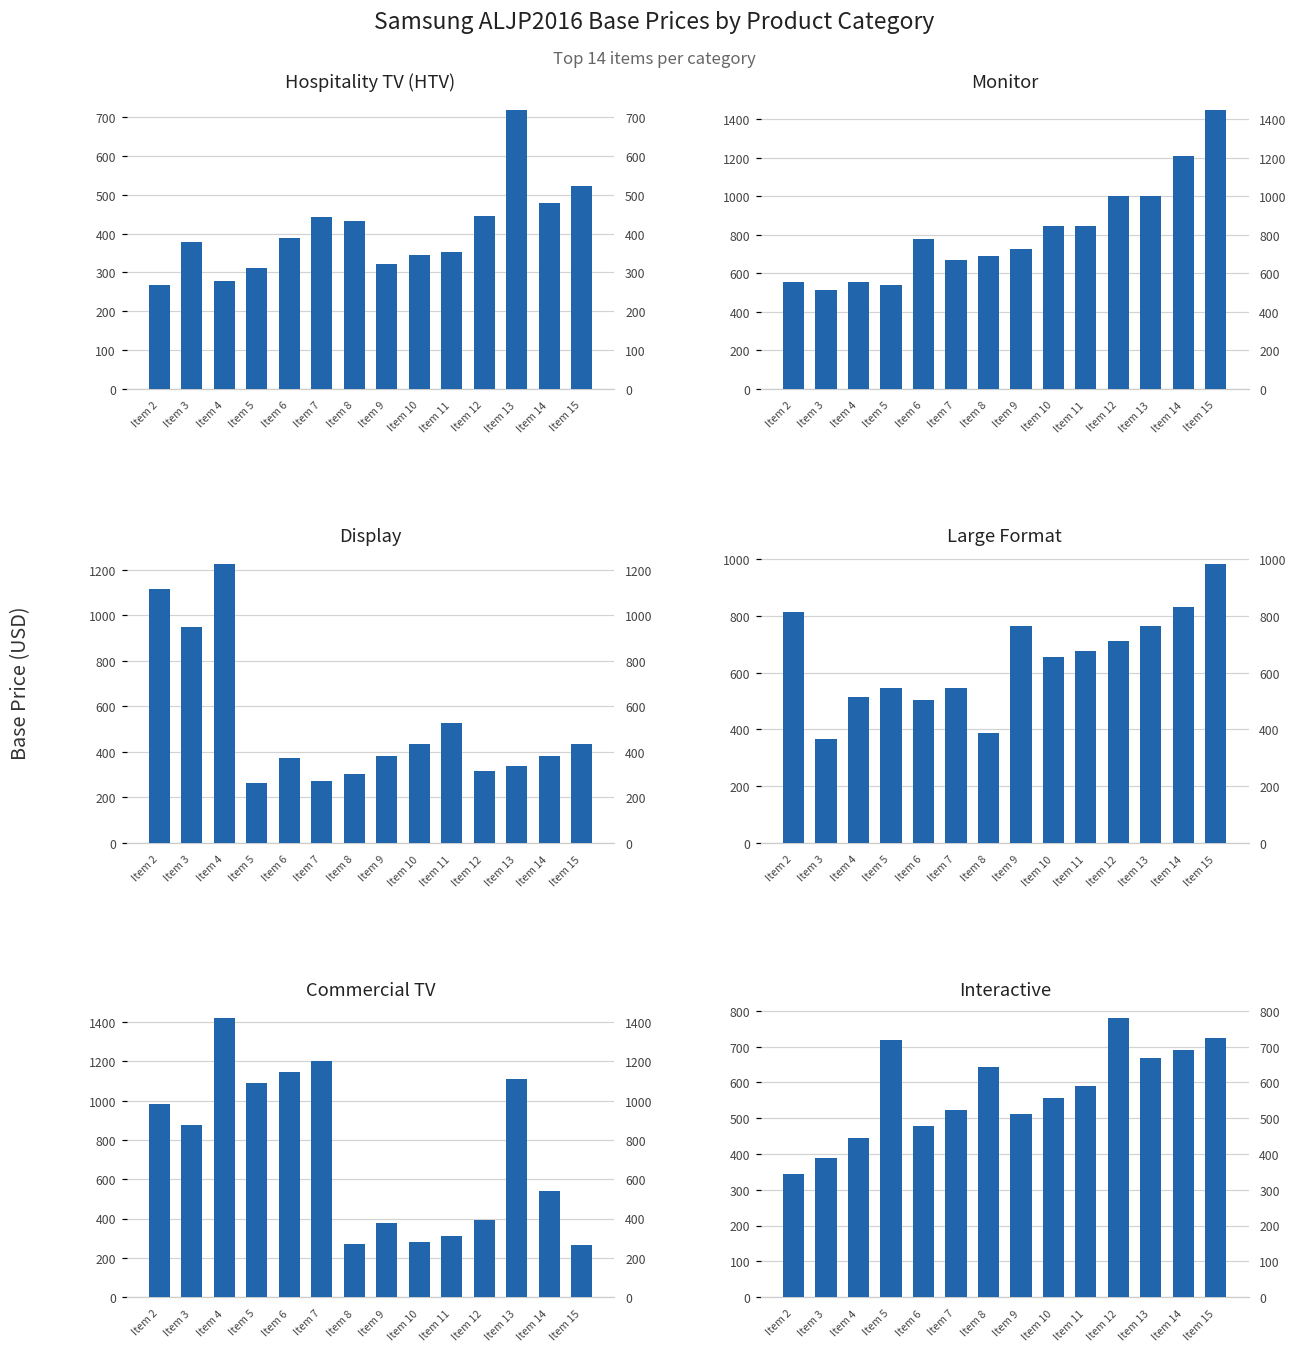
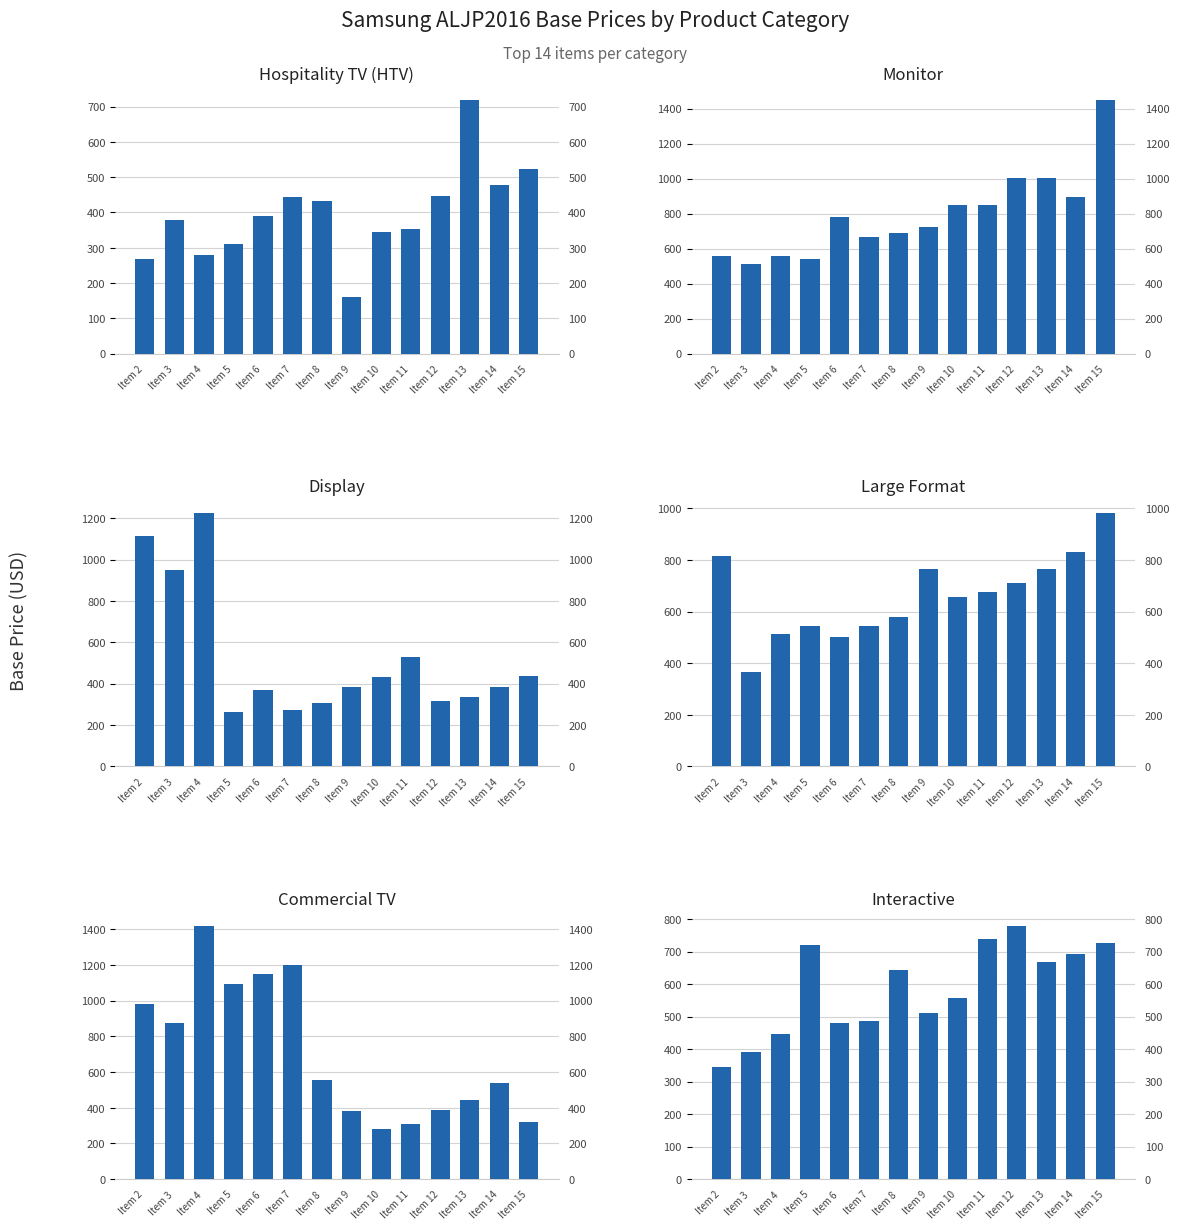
  {
    "Hospitality TV (HTV)": {
      "Item 2": 270,
      "Item 3": 380,
      "Item 4": 280,
      "Item 5": 310,
      "Item 6": 390,
      "Item 7": 440,
      "Item 8": 430,
-     "Item 9": 320,
+     "Item 9": 160,
      "Item 10": 340,
      "Item 11": 350,
      "Item 12": 450,
      "Item 13": 720,
      "Item 14": 480,
      "Item 15": 520
    },
    "Monitor": {
      "Item 2": 560,
      "Item 3": 510,
      "Item 4": 560,
      "Item 5": 540,
      "Item 6": 780,
      "Item 7": 670,
      "Item 8": 690,
      "Item 9": 720,
      "Item 10": 850,
      "Item 11": 850,
      "Item 12": 1000,
      "Item 13": 1000,
-     "Item 14": 1210,
+     "Item 14": 890,
      "Item 15": 1450
    },
    "Display": {
      "Item 2": 1110,
      "Item 3": 950,
      "Item 4": 1230,
      "Item 5": 260,
      "Item 6": 370,
      "Item 7": 270,
      "Item 8": 300,
      "Item 9": 380,
      "Item 10": 430,
      "Item 11": 530,
      "Item 12": 320,
      "Item 13": 340,
      "Item 14": 380,
      "Item 15": 440
    },
    "Large Format": {
      "Item 2": 810,
      "Item 3": 370,
      "Item 4": 510,
      "Item 5": 550,
      "Item 6": 500,
      "Item 7": 550,
-     "Item 8": 390,
+     "Item 8": 580,
      "Item 9": 760,
      "Item 10": 660,
      "Item 11": 680,
      "Item 12": 710,
      "Item 13": 760,
      "Item 14": 830,
      "Item 15": 980
    },
    "Commercial TV": {
      "Item 2": 980,
      "Item 3": 870,
      "Item 4": 1420,
      "Item 5": 1090,
      "Item 6": 1150,
      "Item 7": 1200,
-     "Item 8": 270,
+     "Item 8": 550,
      "Item 9": 380,
      "Item 10": 280,
      "Item 11": 310,
      "Item 12": 390,
-     "Item 13": 1110,
+     "Item 13": 440,
      "Item 14": 540,
-     "Item 15": 260
+     "Item 15": 320
    },
    "Interactive": {
      "Item 2": 340,
      "Item 3": 390,
      "Item 4": 450,
      "Item 5": 720,
      "Item 6": 480,
-     "Item 7": 520,
+     "Item 7": 490,
      "Item 8": 640,
      "Item 9": 510,
      "Item 10": 560,
-     "Item 11": 590,
+     "Item 11": 740,
      "Item 12": 780,
      "Item 13": 670,
      "Item 14": 690,
      "Item 15": 720
    }
  }
